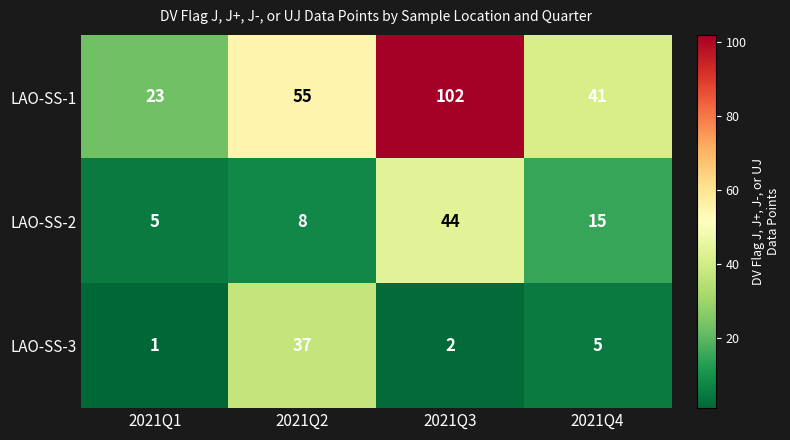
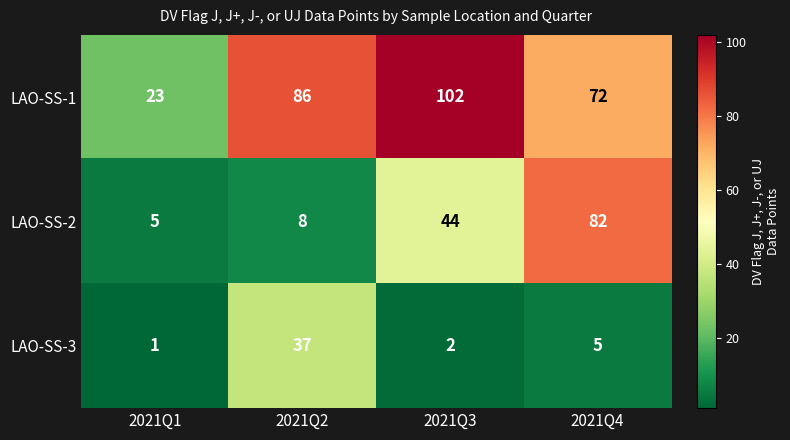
  {
    "LAO-SS-1": {
      "2021Q1": 23,
-     "2021Q2": 55,
+     "2021Q2": 86,
      "2021Q3": 102,
-     "2021Q4": 41
+     "2021Q4": 72
    },
    "LAO-SS-2": {
      "2021Q1": 5,
      "2021Q2": 8,
      "2021Q3": 44,
-     "2021Q4": 15
+     "2021Q4": 82
    },
    "LAO-SS-3": {
      "2021Q1": 1,
      "2021Q2": 37,
      "2021Q3": 2,
      "2021Q4": 5
    }
  }
